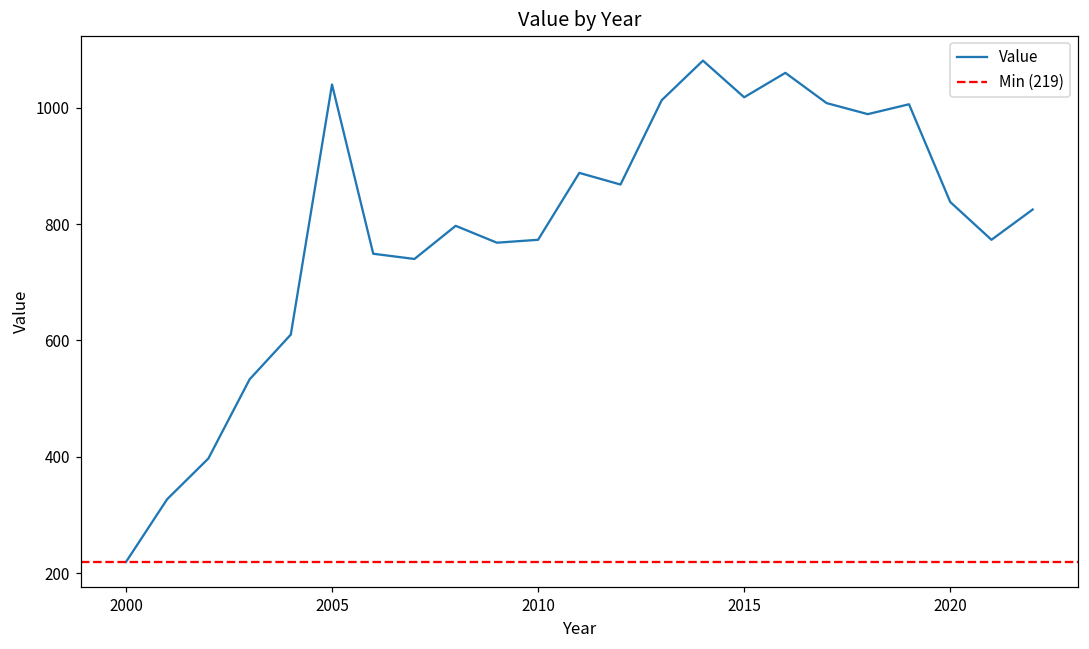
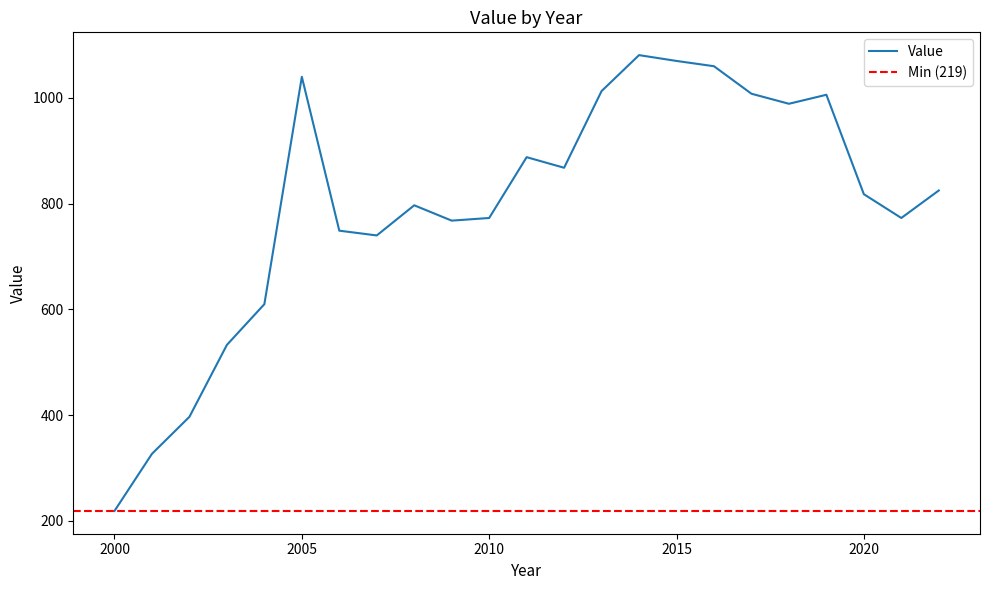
  {
    "2000": 220,
    "2005": 1040,
    "2010": 770,
-   "2015": 1020,
-   "2020": 840
+   "2015": 1070,
+   "2020": 820
  }
